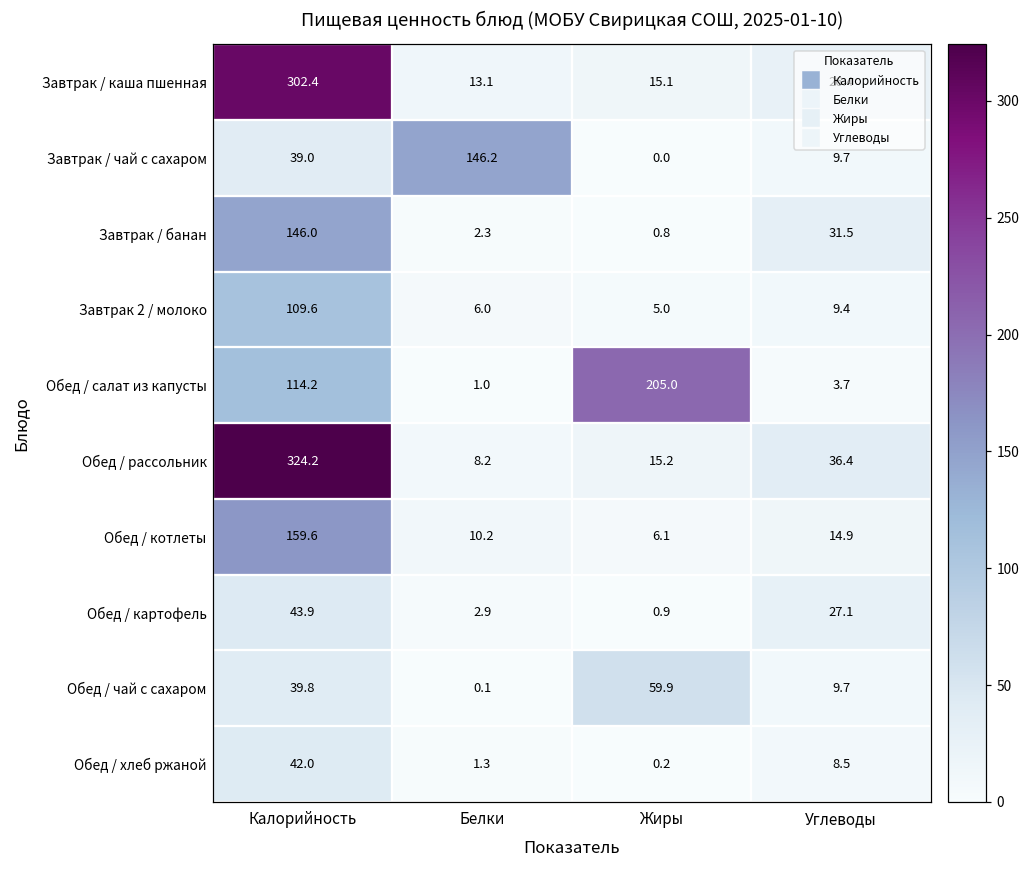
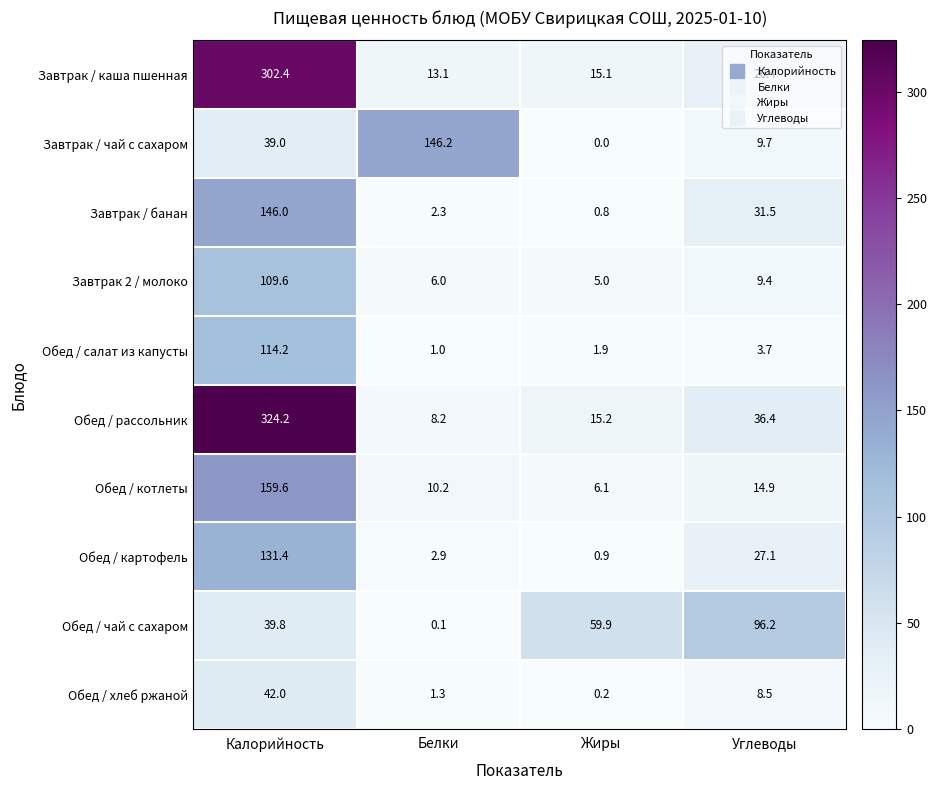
  {
    "Завтрак / каша пшенная": {
      "Калорийность": 302.4,
      "Белки": 13.1,
      "Жиры": 15.1
    },
    "Завтрак / чай с сахаром": {
      "Калорийность": 39.0,
      "Белки": 146.2,
      "Жиры": 0.0,
      "Углеводы": 9.7
    },
    "Завтрак / банан": {
      "Калорийность": 146.0,
      "Белки": 2.3,
      "Жиры": 0.8,
      "Углеводы": 31.5
    },
    "Завтрак 2 / молоко": {
      "Калорийность": 109.6,
      "Белки": 6.0,
      "Жиры": 5.0,
      "Углеводы": 9.4
    },
    "Обед / салат из капусты": {
      "Калорийность": 114.2,
      "Белки": 1.0,
-     "Жиры": 205.0,
+     "Жиры": 1.9,
      "Углеводы": 3.7
    },
    "Обед / рассольник": {
      "Калорийность": 324.2,
      "Белки": 8.2,
      "Жиры": 15.2,
      "Углеводы": 36.4
    },
    "Обед / котлеты": {
      "Калорийность": 159.6,
      "Белки": 10.2,
      "Жиры": 6.1,
      "Углеводы": 14.9
    },
    "Обед / картофель": {
-     "Калорийность": 43.9,
+     "Калорийность": 131.4,
      "Белки": 2.9,
      "Жиры": 0.9,
      "Углеводы": 27.1
    },
    "Обед / чай с сахаром": {
      "Калорийность": 39.8,
      "Белки": 0.1,
      "Жиры": 59.9,
-     "Углеводы": 9.7
+     "Углеводы": 96.2
    },
    "Обед / хлеб ржаной": {
      "Калорийность": 42.0,
      "Белки": 1.3,
      "Жиры": 0.2,
      "Углеводы": 8.5
    }
  }
